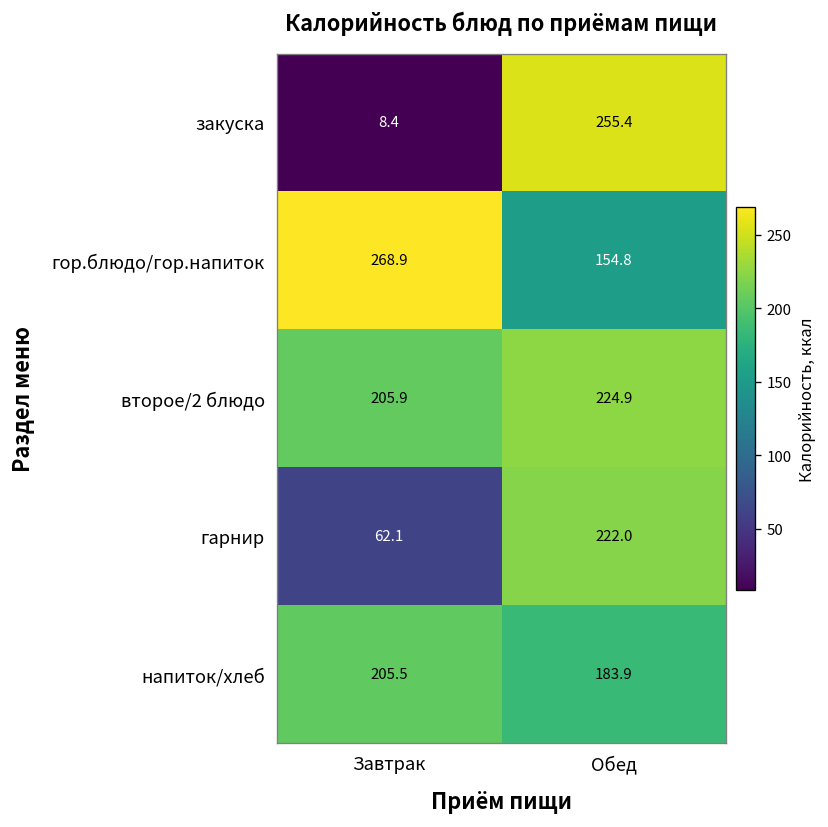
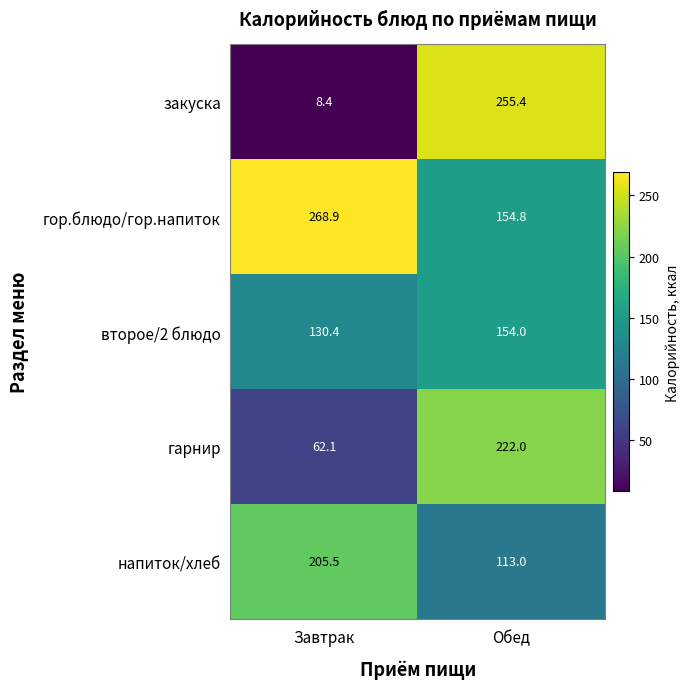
  {
    "закуска": {
      "Завтрак": 8.4,
      "Обед": 255.4
    },
    "гор.блюдо/гор.напиток": {
      "Завтрак": 268.9,
      "Обед": 154.8
    },
    "второе/2 блюдо": {
-     "Завтрак": 205.9,
-     "Обед": 224.9
+     "Завтрак": 130.4,
+     "Обед": 154.0
    },
    "гарнир": {
      "Завтрак": 62.1,
      "Обед": 222.0
    },
    "напиток/хлеб": {
      "Завтрак": 205.5,
-     "Обед": 183.9
+     "Обед": 113.0
    }
  }
